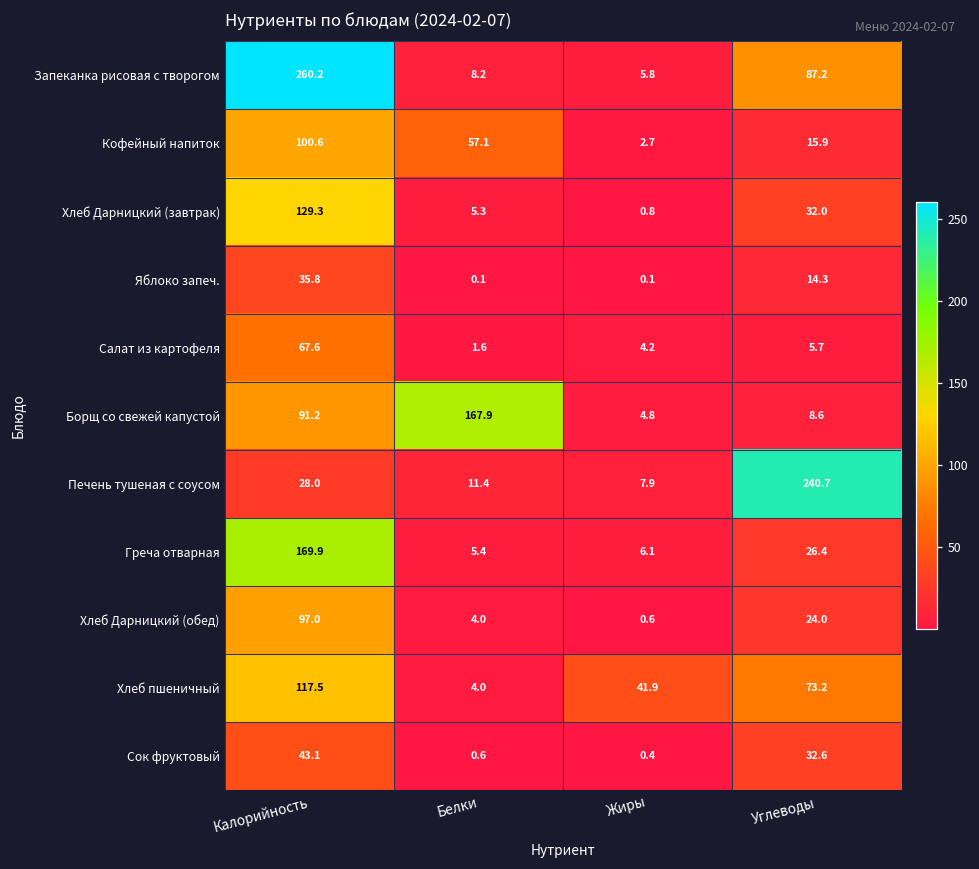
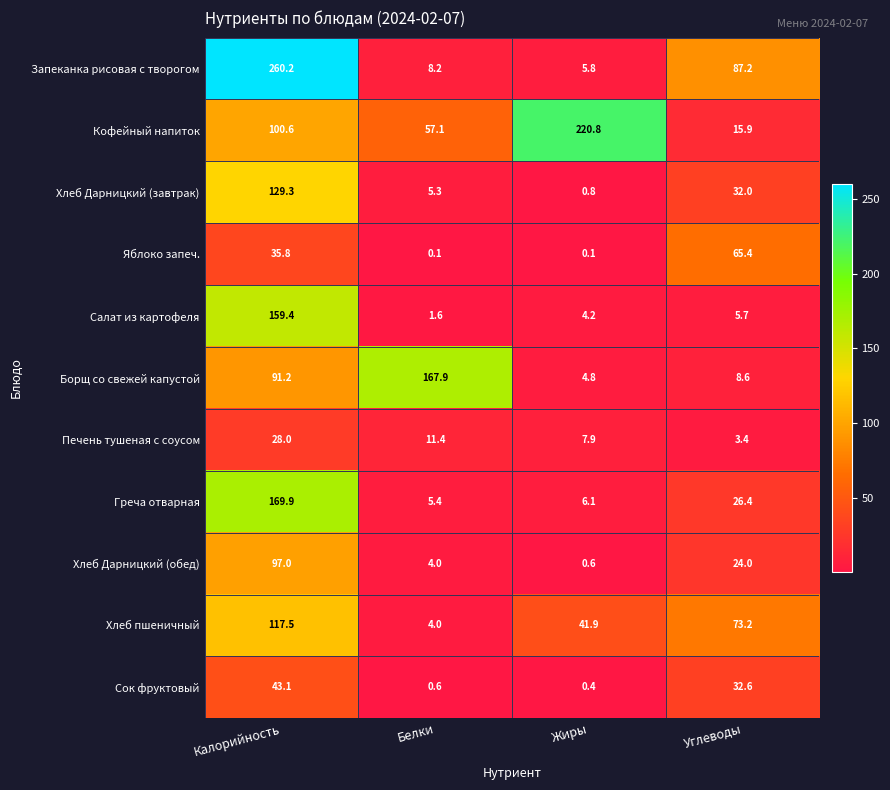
  {
    "Запеканка рисовая с творогом": {
      "Калорийность": 260.2,
      "Белки": 8.2,
      "Жиры": 5.8,
      "Углеводы": 87.2
    },
    "Кофейный напиток": {
      "Калорийность": 100.6,
      "Белки": 57.1,
-     "Жиры": 2.7,
+     "Жиры": 220.8,
      "Углеводы": 15.9
    },
    "Хлеб Дарницкий (завтрак)": {
      "Калорийность": 129.3,
      "Белки": 5.3,
      "Жиры": 0.8,
      "Углеводы": 32.0
    },
    "Яблоко запеч.": {
      "Калорийность": 35.8,
      "Белки": 0.1,
      "Жиры": 0.1,
-     "Углеводы": 14.3
+     "Углеводы": 65.4
    },
    "Салат из картофеля": {
-     "Калорийность": 67.6,
+     "Калорийность": 159.4,
      "Белки": 1.6,
      "Жиры": 4.2,
      "Углеводы": 5.7
    },
    "Борщ со свежей капустой": {
      "Калорийность": 91.2,
      "Белки": 167.9,
      "Жиры": 4.8,
      "Углеводы": 8.6
    },
    "Печень тушеная с соусом": {
      "Калорийность": 28.0,
      "Белки": 11.4,
      "Жиры": 7.9,
-     "Углеводы": 240.7
+     "Углеводы": 3.4
    },
    "Греча отварная": {
      "Калорийность": 169.9,
      "Белки": 5.4,
      "Жиры": 6.1,
      "Углеводы": 26.4
    },
    "Хлеб Дарницкий (обед)": {
      "Калорийность": 97.0,
      "Белки": 4.0,
      "Жиры": 0.6,
      "Углеводы": 24.0
    },
    "Хлеб пшеничный": {
      "Калорийность": 117.5,
      "Белки": 4.0,
      "Жиры": 41.9,
      "Углеводы": 73.2
    },
    "Сок фруктовый": {
      "Калорийность": 43.1,
      "Белки": 0.6,
      "Жиры": 0.4,
      "Углеводы": 32.6
    }
  }
